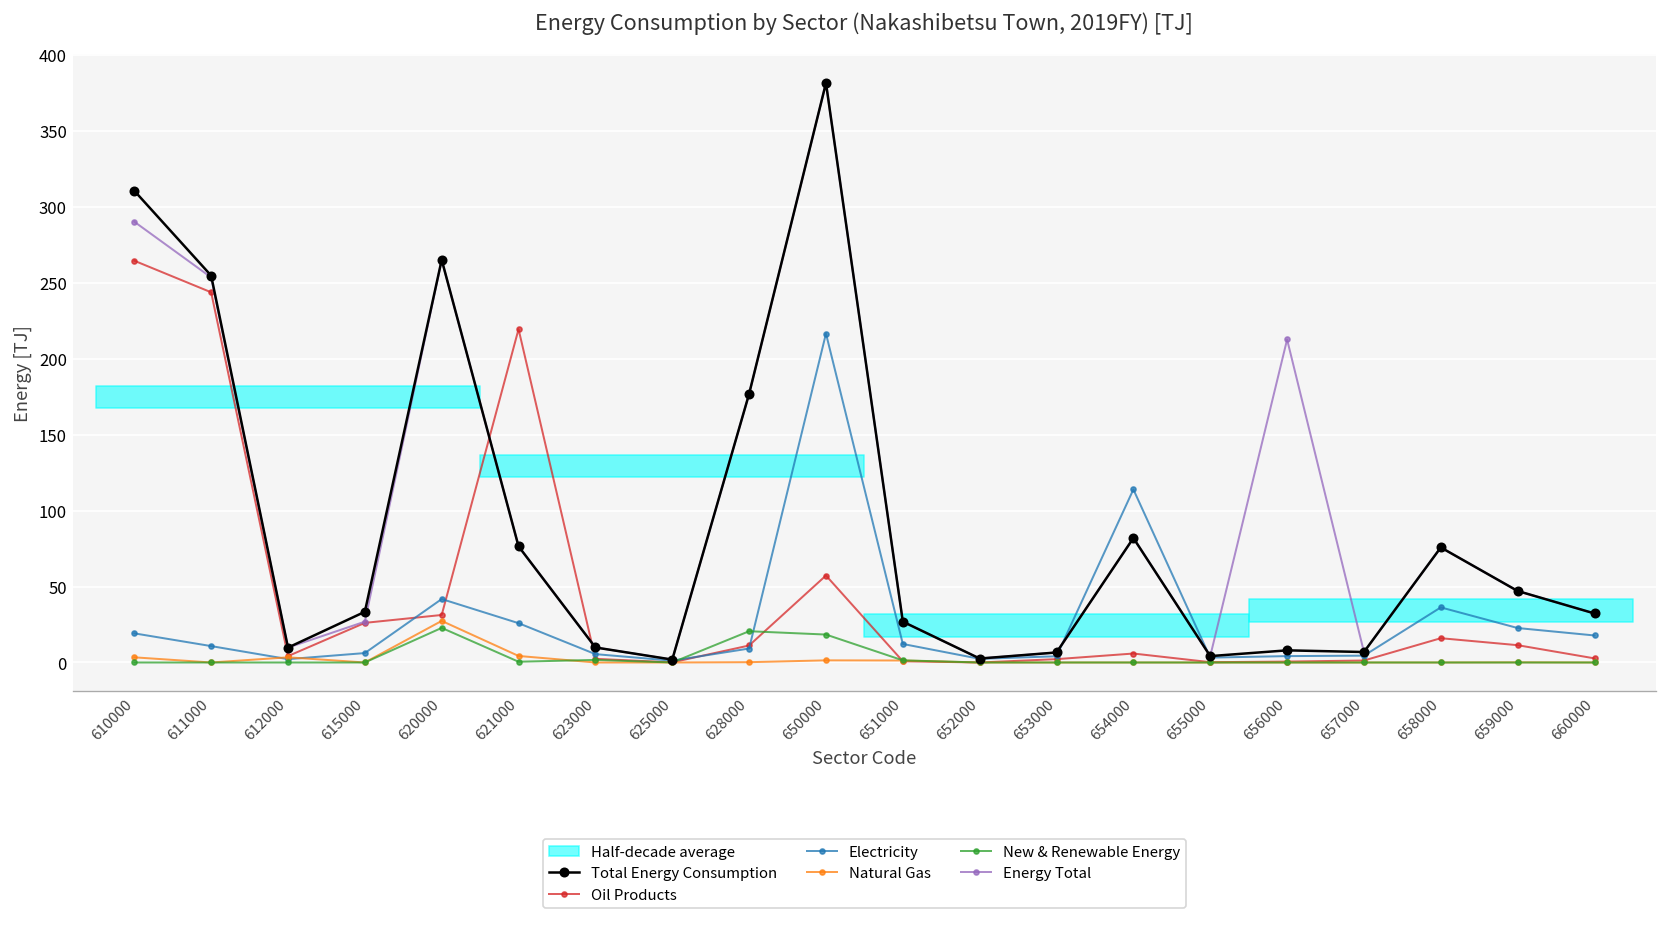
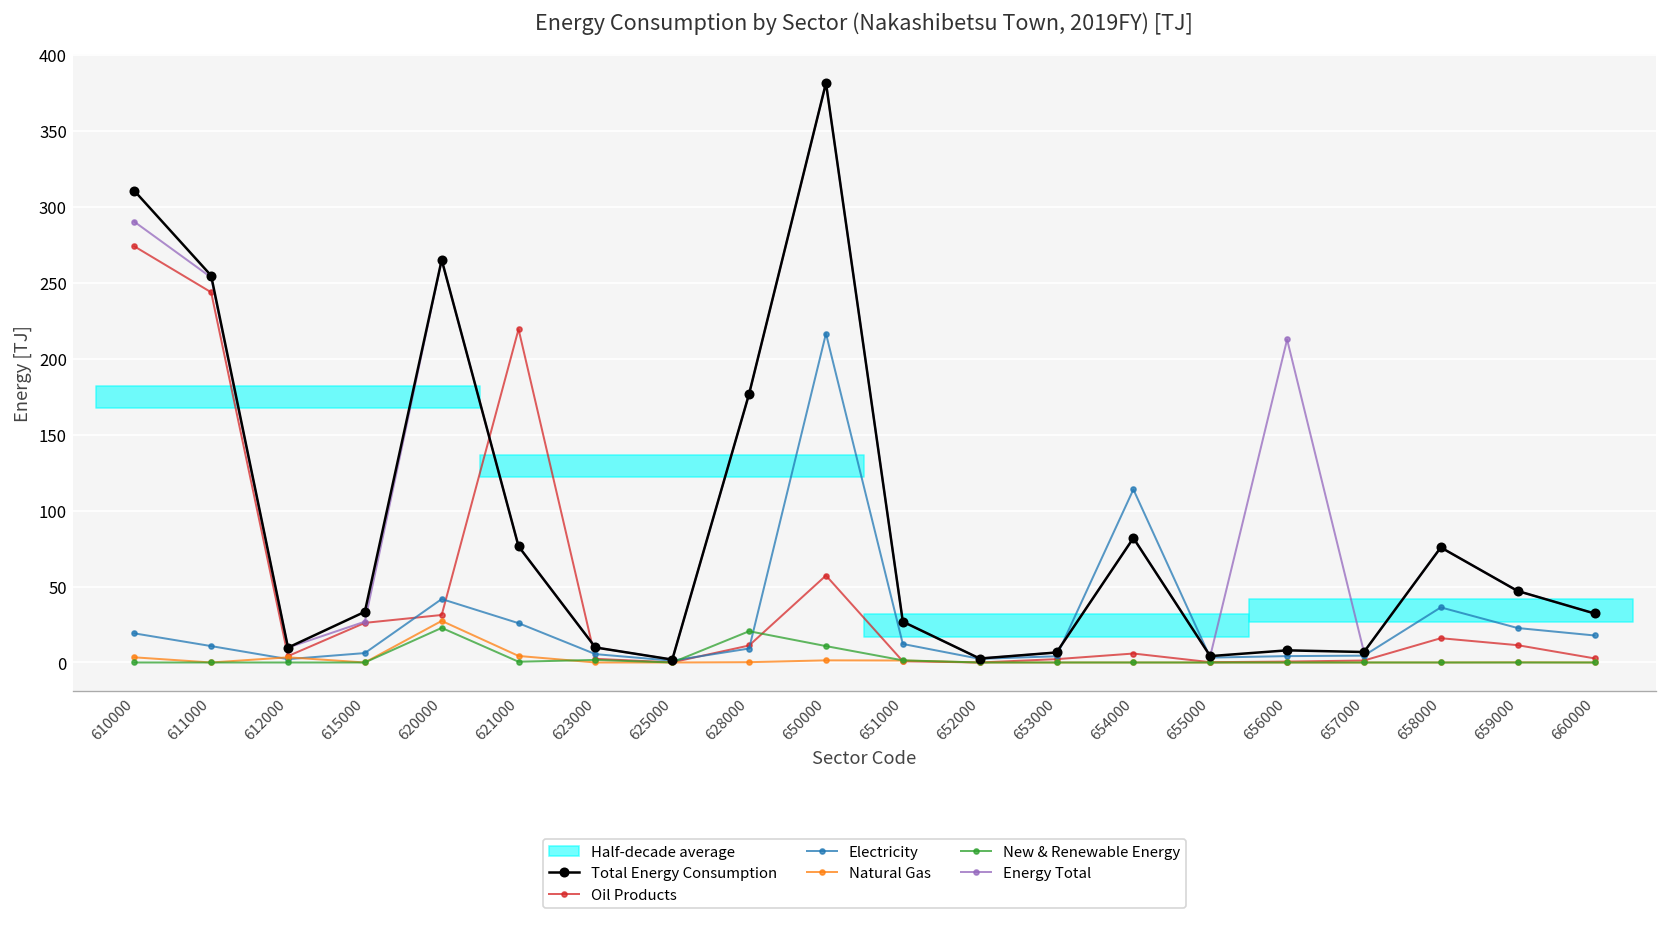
  {
    "Total Energy Consumption": {
      "610000": 311,
      "615000": 33,
      "656000": 8
    },
    "Oil Products": {
-     "610000": 265,
+     "610000": 274,
      "611000": 244,
      "620000": 31,
      "621000": 220,
      "650000": 57,
      "654000": 6,
      "658000": 16,
      "659000": 11,
      "660000": 3
    },
    "Electricity": {
      "610000": 19,
      "611000": 11,
      "615000": 6,
      "620000": 42,
      "621000": 26,
      "623000": 6,
      "650000": 217,
      "651000": 12,
      "654000": 114,
      "656000": 4,
      "657000": 5,
      "658000": 36,
      "659000": 23,
      "660000": 18
    },
    "Natural Gas": {
      "610000": 3,
      "620000": 27,
      "621000": 4,
      "628000": 0,
      "650000": 1
    },
    "New & Renewable Energy": {
      "610000": 0,
      "612000": 0,
      "620000": 23,
      "621000": 1,
      "628000": 21,
-     "650000": 18
+     "650000": 11
    },
    "Energy Total": {
      "610000": 290,
      "656000": 213
    }
  }
